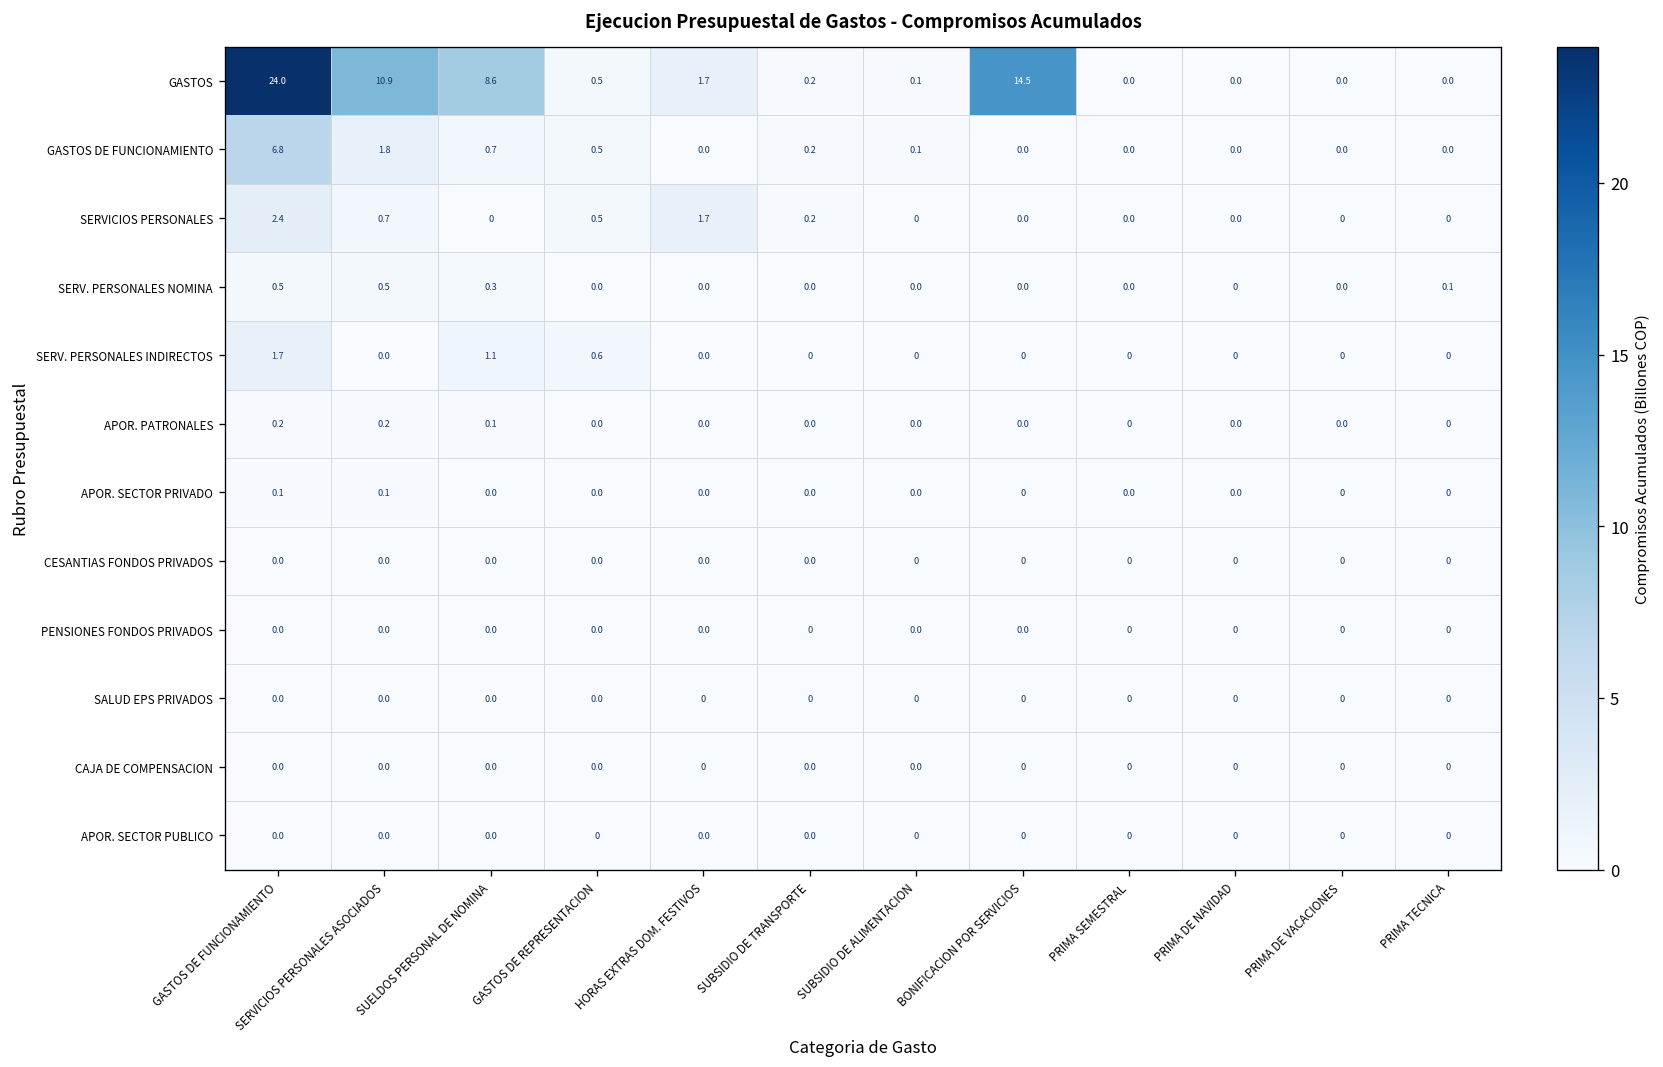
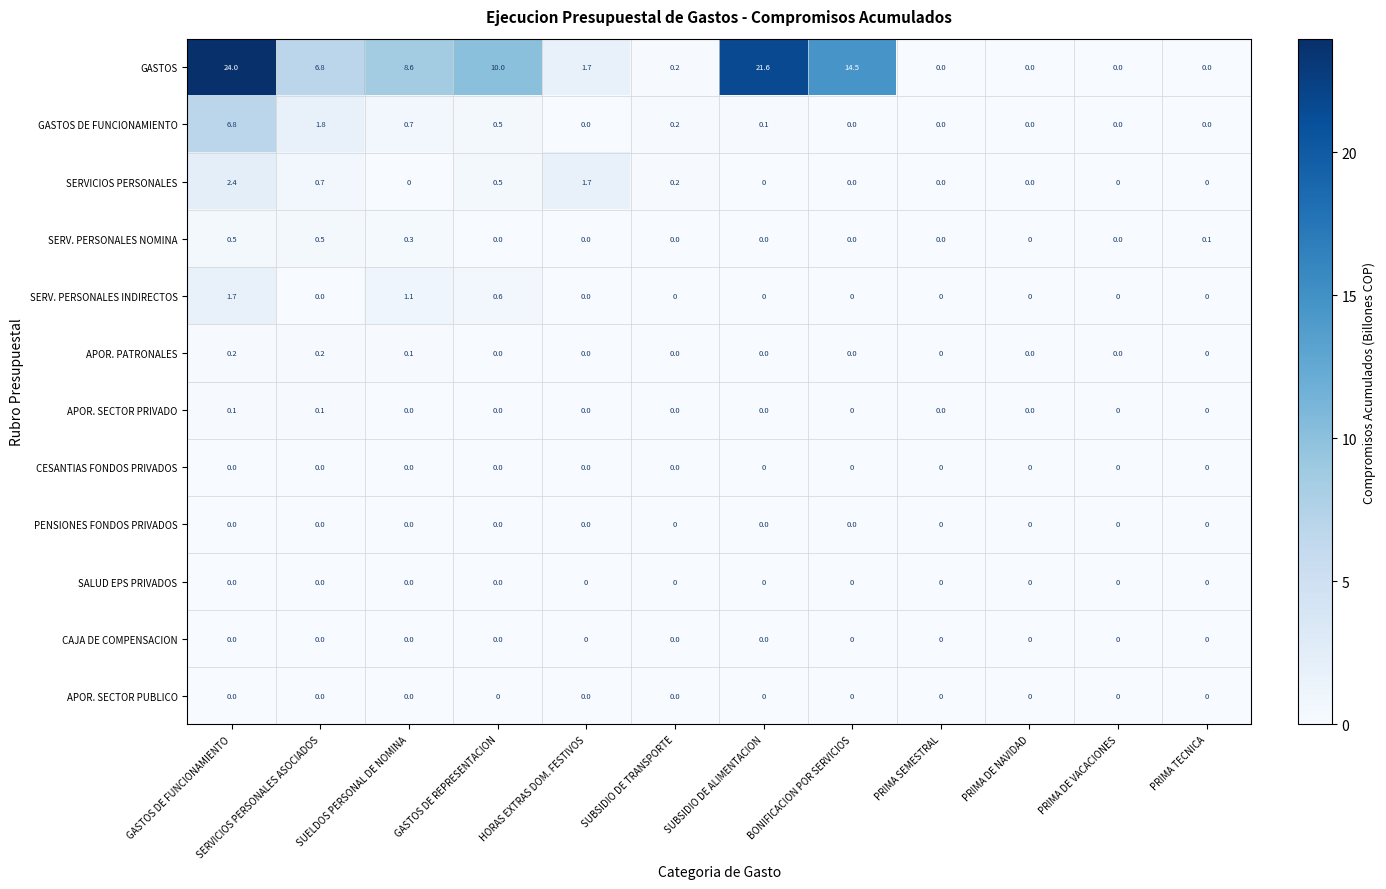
  {
    "GASTOS": {
      "GASTOS DE FUNCIONAMIENTO": 24.0,
-     "SERVICIOS PERSONALES ASOCIADOS": 10.9,
+     "SERVICIOS PERSONALES ASOCIADOS": 6.8,
      "SUELDOS PERSONAL DE NOMINA": 8.6,
-     "GASTOS DE REPRESENTACION": 0.5,
+     "GASTOS DE REPRESENTACION": 10.0,
      "HORAS EXTRAS DOM. FESTIVOS": 1.7,
      "SUBSIDIO DE TRANSPORTE": 0.2,
-     "SUBSIDIO DE ALIMENTACION": 0.1,
+     "SUBSIDIO DE ALIMENTACION": 21.6,
      "BONIFICACION POR SERVICIOS": 14.5,
      "PRIMA SEMESTRAL": 0.0,
      "PRIMA DE NAVIDAD": 0.0,
      "PRIMA DE VACACIONES": 0.0,
      "PRIMA TECNICA": 0.0
    },
    "GASTOS DE FUNCIONAMIENTO": {
      "GASTOS DE FUNCIONAMIENTO": 6.8,
      "SERVICIOS PERSONALES ASOCIADOS": 1.8,
      "SUELDOS PERSONAL DE NOMINA": 0.7,
      "GASTOS DE REPRESENTACION": 0.5,
      "HORAS EXTRAS DOM. FESTIVOS": 0.0,
      "SUBSIDIO DE TRANSPORTE": 0.2,
      "SUBSIDIO DE ALIMENTACION": 0.1,
      "BONIFICACION POR SERVICIOS": 0.0,
      "PRIMA SEMESTRAL": 0.0,
      "PRIMA DE NAVIDAD": 0.0,
      "PRIMA DE VACACIONES": 0.0,
      "PRIMA TECNICA": 0.0
    },
    "SERVICIOS PERSONALES": {
      "GASTOS DE FUNCIONAMIENTO": 2.4,
      "SERVICIOS PERSONALES ASOCIADOS": 0.7,
      "SUELDOS PERSONAL DE NOMINA": 0,
      "GASTOS DE REPRESENTACION": 0.5,
      "HORAS EXTRAS DOM. FESTIVOS": 1.7,
      "SUBSIDIO DE TRANSPORTE": 0.2,
      "SUBSIDIO DE ALIMENTACION": 0,
      "BONIFICACION POR SERVICIOS": 0.0,
      "PRIMA SEMESTRAL": 0.0,
      "PRIMA DE NAVIDAD": 0.0,
      "PRIMA DE VACACIONES": 0,
      "PRIMA TECNICA": 0
    },
    "SERV. PERSONALES NOMINA": {
      "GASTOS DE FUNCIONAMIENTO": 0.5,
      "SERVICIOS PERSONALES ASOCIADOS": 0.5,
      "SUELDOS PERSONAL DE NOMINA": 0.3,
      "GASTOS DE REPRESENTACION": 0.0,
      "HORAS EXTRAS DOM. FESTIVOS": 0.0,
      "SUBSIDIO DE TRANSPORTE": 0.0,
      "SUBSIDIO DE ALIMENTACION": 0.0,
      "BONIFICACION POR SERVICIOS": 0.0,
      "PRIMA SEMESTRAL": 0.0,
      "PRIMA DE NAVIDAD": 0,
      "PRIMA DE VACACIONES": 0.0,
      "PRIMA TECNICA": 0.1
    },
    "SERV. PERSONALES INDIRECTOS": {
      "GASTOS DE FUNCIONAMIENTO": 1.7,
      "SERVICIOS PERSONALES ASOCIADOS": 0.0,
      "SUELDOS PERSONAL DE NOMINA": 1.1,
      "GASTOS DE REPRESENTACION": 0.6,
      "HORAS EXTRAS DOM. FESTIVOS": 0.0,
      "SUBSIDIO DE TRANSPORTE": 0,
      "SUBSIDIO DE ALIMENTACION": 0,
      "BONIFICACION POR SERVICIOS": 0,
      "PRIMA SEMESTRAL": 0,
      "PRIMA DE NAVIDAD": 0,
      "PRIMA DE VACACIONES": 0,
      "PRIMA TECNICA": 0
    },
    "APOR. PATRONALES": {
      "GASTOS DE FUNCIONAMIENTO": 0.2,
      "SERVICIOS PERSONALES ASOCIADOS": 0.2,
      "SUELDOS PERSONAL DE NOMINA": 0.1,
      "GASTOS DE REPRESENTACION": 0.0,
      "HORAS EXTRAS DOM. FESTIVOS": 0.0,
      "SUBSIDIO DE TRANSPORTE": 0.0,
      "SUBSIDIO DE ALIMENTACION": 0.0,
      "BONIFICACION POR SERVICIOS": 0.0,
      "PRIMA SEMESTRAL": 0,
      "PRIMA DE NAVIDAD": 0.0,
      "PRIMA DE VACACIONES": 0.0,
      "PRIMA TECNICA": 0
    },
    "APOR. SECTOR PRIVADO": {
      "GASTOS DE FUNCIONAMIENTO": 0.1,
      "SERVICIOS PERSONALES ASOCIADOS": 0.1,
      "SUELDOS PERSONAL DE NOMINA": 0.0,
      "GASTOS DE REPRESENTACION": 0.0,
      "HORAS EXTRAS DOM. FESTIVOS": 0.0,
      "SUBSIDIO DE TRANSPORTE": 0.0,
      "SUBSIDIO DE ALIMENTACION": 0.0,
      "BONIFICACION POR SERVICIOS": 0,
      "PRIMA SEMESTRAL": 0.0,
      "PRIMA DE NAVIDAD": 0.0,
      "PRIMA DE VACACIONES": 0,
      "PRIMA TECNICA": 0
    },
    "CESANTIAS FONDOS PRIVADOS": {
      "GASTOS DE FUNCIONAMIENTO": 0.0,
      "SERVICIOS PERSONALES ASOCIADOS": 0.0,
      "SUELDOS PERSONAL DE NOMINA": 0.0,
      "GASTOS DE REPRESENTACION": 0.0,
      "HORAS EXTRAS DOM. FESTIVOS": 0.0,
      "SUBSIDIO DE TRANSPORTE": 0.0,
      "SUBSIDIO DE ALIMENTACION": 0,
      "BONIFICACION POR SERVICIOS": 0,
      "PRIMA SEMESTRAL": 0,
      "PRIMA DE NAVIDAD": 0,
      "PRIMA DE VACACIONES": 0,
      "PRIMA TECNICA": 0
    },
    "PENSIONES FONDOS PRIVADOS": {
      "GASTOS DE FUNCIONAMIENTO": 0.0,
      "SERVICIOS PERSONALES ASOCIADOS": 0.0,
      "SUELDOS PERSONAL DE NOMINA": 0.0,
      "GASTOS DE REPRESENTACION": 0.0,
      "HORAS EXTRAS DOM. FESTIVOS": 0.0,
      "SUBSIDIO DE TRANSPORTE": 0,
      "SUBSIDIO DE ALIMENTACION": 0.0,
      "BONIFICACION POR SERVICIOS": 0.0,
      "PRIMA SEMESTRAL": 0,
      "PRIMA DE NAVIDAD": 0,
      "PRIMA DE VACACIONES": 0,
      "PRIMA TECNICA": 0
    },
    "SALUD EPS PRIVADOS": {
      "GASTOS DE FUNCIONAMIENTO": 0.0,
      "SERVICIOS PERSONALES ASOCIADOS": 0.0,
      "SUELDOS PERSONAL DE NOMINA": 0.0,
      "GASTOS DE REPRESENTACION": 0.0,
      "HORAS EXTRAS DOM. FESTIVOS": 0,
      "SUBSIDIO DE TRANSPORTE": 0,
      "SUBSIDIO DE ALIMENTACION": 0,
      "BONIFICACION POR SERVICIOS": 0,
      "PRIMA SEMESTRAL": 0,
      "PRIMA DE NAVIDAD": 0,
      "PRIMA DE VACACIONES": 0,
      "PRIMA TECNICA": 0
    },
    "CAJA DE COMPENSACION": {
      "GASTOS DE FUNCIONAMIENTO": 0.0,
      "SERVICIOS PERSONALES ASOCIADOS": 0.0,
      "SUELDOS PERSONAL DE NOMINA": 0.0,
      "GASTOS DE REPRESENTACION": 0.0,
      "HORAS EXTRAS DOM. FESTIVOS": 0,
      "SUBSIDIO DE TRANSPORTE": 0.0,
      "SUBSIDIO DE ALIMENTACION": 0.0,
      "BONIFICACION POR SERVICIOS": 0,
      "PRIMA SEMESTRAL": 0,
      "PRIMA DE NAVIDAD": 0,
      "PRIMA DE VACACIONES": 0,
      "PRIMA TECNICA": 0
    },
    "APOR. SECTOR PUBLICO": {
      "GASTOS DE FUNCIONAMIENTO": 0.0,
      "SERVICIOS PERSONALES ASOCIADOS": 0.0,
      "SUELDOS PERSONAL DE NOMINA": 0.0,
      "GASTOS DE REPRESENTACION": 0,
      "HORAS EXTRAS DOM. FESTIVOS": 0.0,
      "SUBSIDIO DE TRANSPORTE": 0.0,
      "SUBSIDIO DE ALIMENTACION": 0,
      "BONIFICACION POR SERVICIOS": 0,
      "PRIMA SEMESTRAL": 0,
      "PRIMA DE NAVIDAD": 0,
      "PRIMA DE VACACIONES": 0,
      "PRIMA TECNICA": 0
    }
  }
